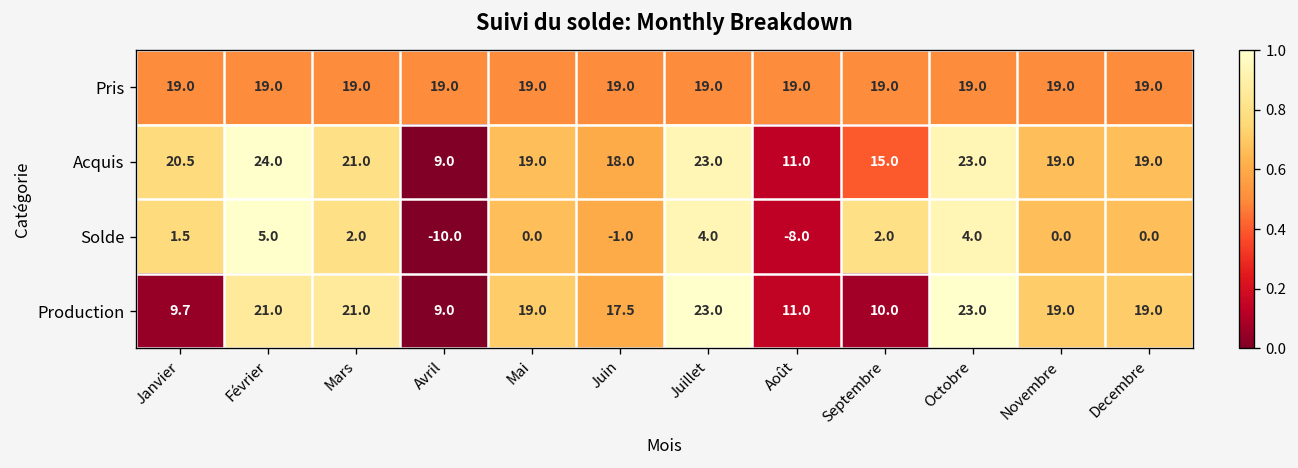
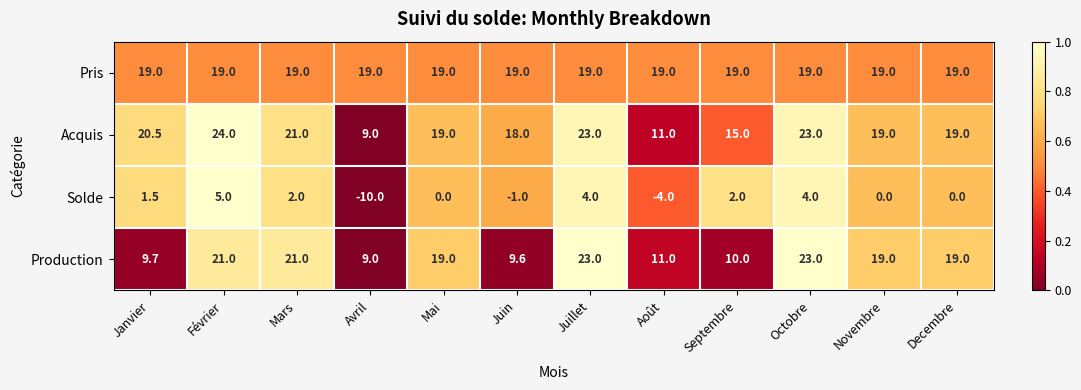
  {
    "Pris": {
      "Janvier": 19.0,
      "Février": 19.0,
      "Mars": 19.0,
      "Avril": 19.0,
      "Mai": 19.0,
      "Juin": 19.0,
      "Juillet": 19.0,
      "Août": 19.0,
      "Septembre": 19.0,
      "Octobre": 19.0,
      "Novembre": 19.0,
      "Decembre": 19.0
    },
    "Acquis": {
      "Janvier": 20.5,
      "Février": 24.0,
      "Mars": 21.0,
      "Avril": 9.0,
      "Mai": 19.0,
      "Juin": 18.0,
      "Juillet": 23.0,
      "Août": 11.0,
      "Septembre": 15.0,
      "Octobre": 23.0,
      "Novembre": 19.0,
      "Decembre": 19.0
    },
    "Solde": {
      "Janvier": 1.5,
      "Février": 5.0,
      "Mars": 2.0,
      "Avril": -10.0,
      "Mai": 0.0,
      "Juin": -1.0,
      "Juillet": 4.0,
-     "Août": -8.0,
+     "Août": -4.0,
      "Septembre": 2.0,
      "Octobre": 4.0,
      "Novembre": 0.0,
      "Decembre": 0.0
    },
    "Production": {
      "Janvier": 9.7,
      "Février": 21.0,
      "Mars": 21.0,
      "Avril": 9.0,
      "Mai": 19.0,
-     "Juin": 17.5,
+     "Juin": 9.6,
      "Juillet": 23.0,
      "Août": 11.0,
      "Septembre": 10.0,
      "Octobre": 23.0,
      "Novembre": 19.0,
      "Decembre": 19.0
    }
  }
